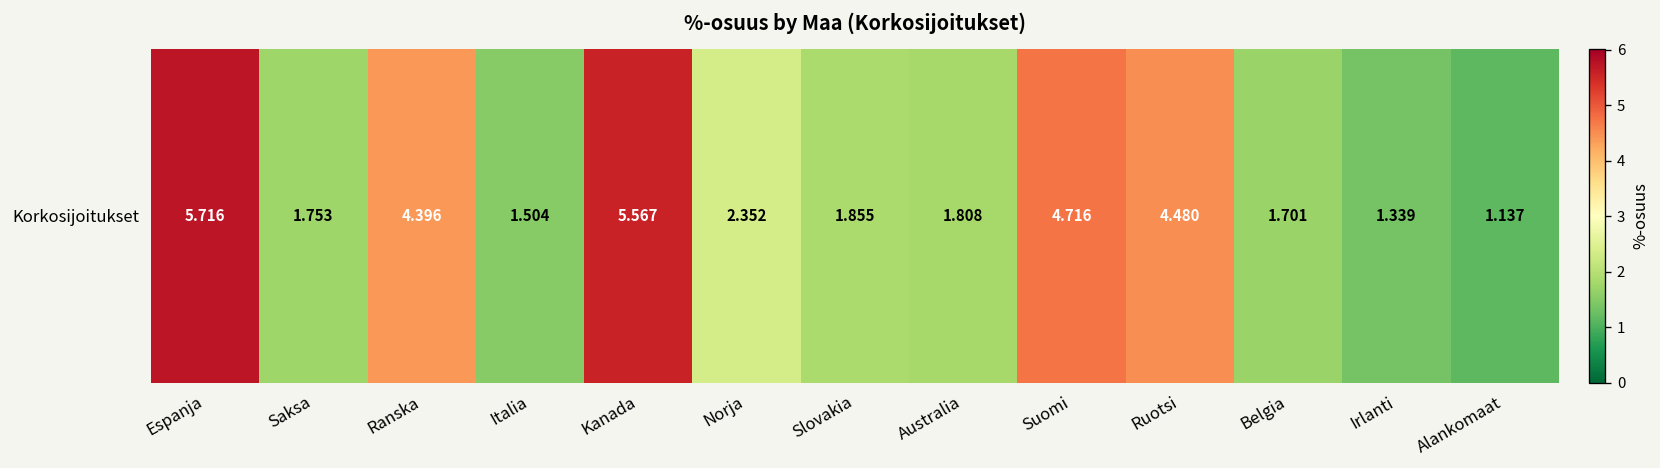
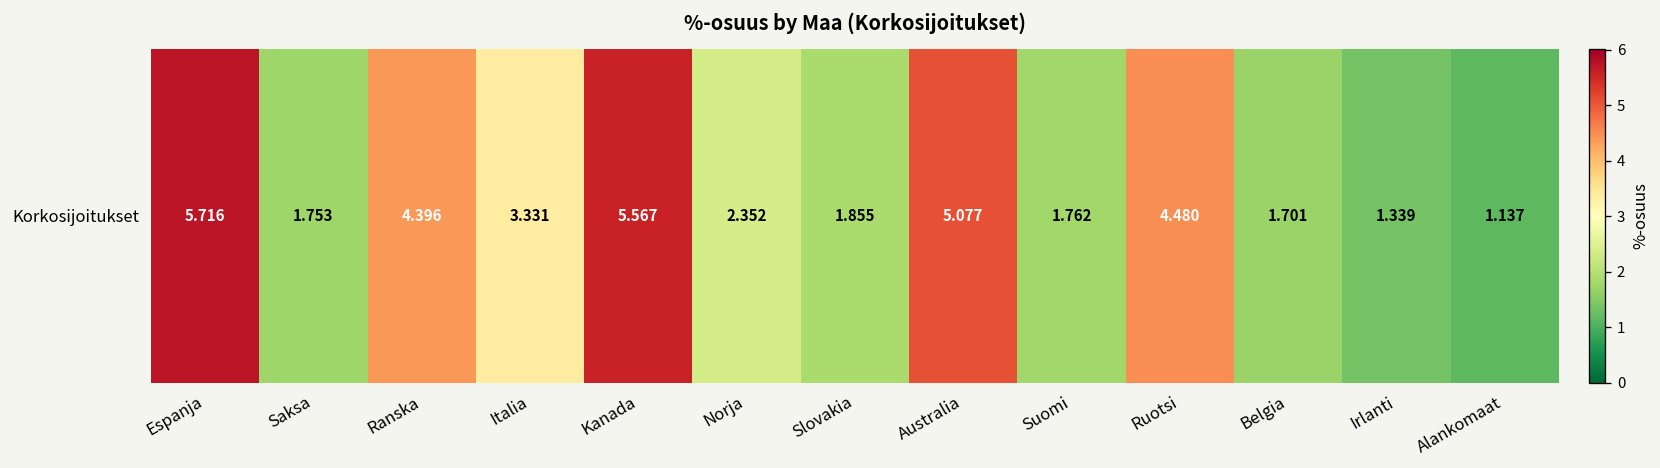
  {
    "Korkosijoitukset": {
      "Espanja": 5.716,
      "Saksa": 1.753,
      "Ranska": 4.396,
-     "Italia": 1.504,
+     "Italia": 3.331,
      "Kanada": 5.567,
      "Norja": 2.352,
      "Slovakia": 1.855,
-     "Australia": 1.808,
-     "Suomi": 4.716,
+     "Australia": 5.077,
+     "Suomi": 1.762,
      "Ruotsi": 4.480,
      "Belgia": 1.701,
      "Irlanti": 1.339,
      "Alankomaat": 1.137
    }
  }
